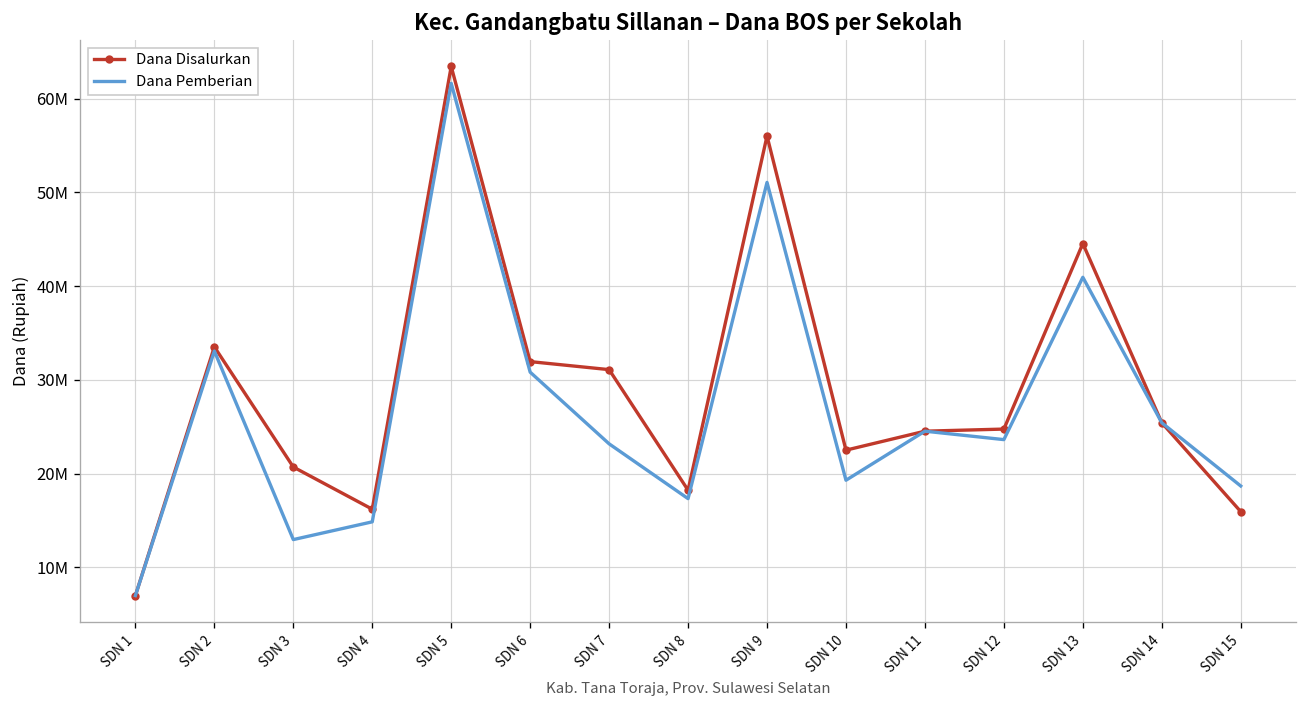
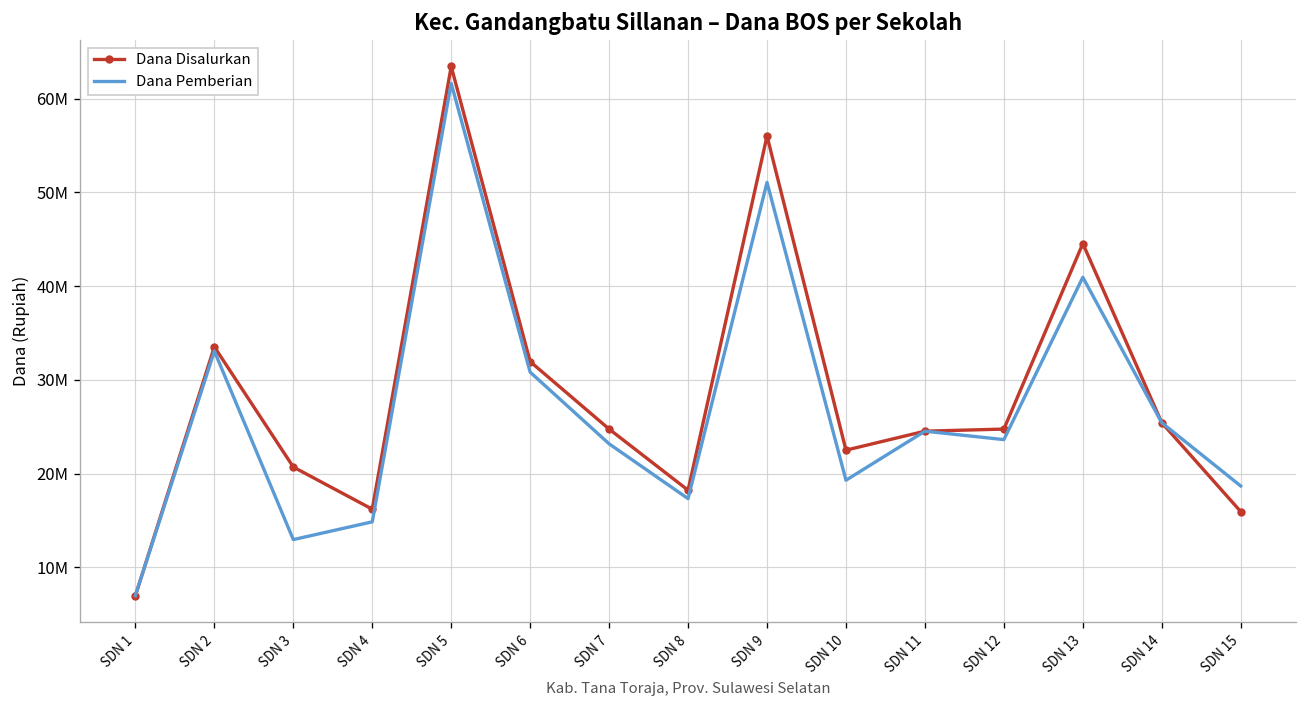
  {
    "Dana Disalurkan": {
      "SDN 2": 34000000,
      "SDN 3": 21000000,
      "SDN 4": 16000000,
      "SDN 5": 63000000,
      "SDN 6": 32000000,
-     "SDN 7": 31000000,
+     "SDN 7": 25000000,
      "SDN 8": 18000000,
      "SDN 9": 56000000,
      "SDN 10": 23000000,
      "SDN 12": 25000000,
      "SDN 13": 45000000,
      "SDN 15": 16000000
    },
    "Dana Pemberian": {
      "SDN 2": 33000000,
      "SDN 3": 13000000,
      "SDN 4": 15000000,
      "SDN 5": 62000000,
      "SDN 6": 31000000,
      "SDN 7": 23000000,
      "SDN 8": 17000000,
      "SDN 9": 51000000,
      "SDN 10": 19000000,
      "SDN 12": 24000000,
      "SDN 13": 41000000,
      "SDN 15": 19000000
    }
  }
